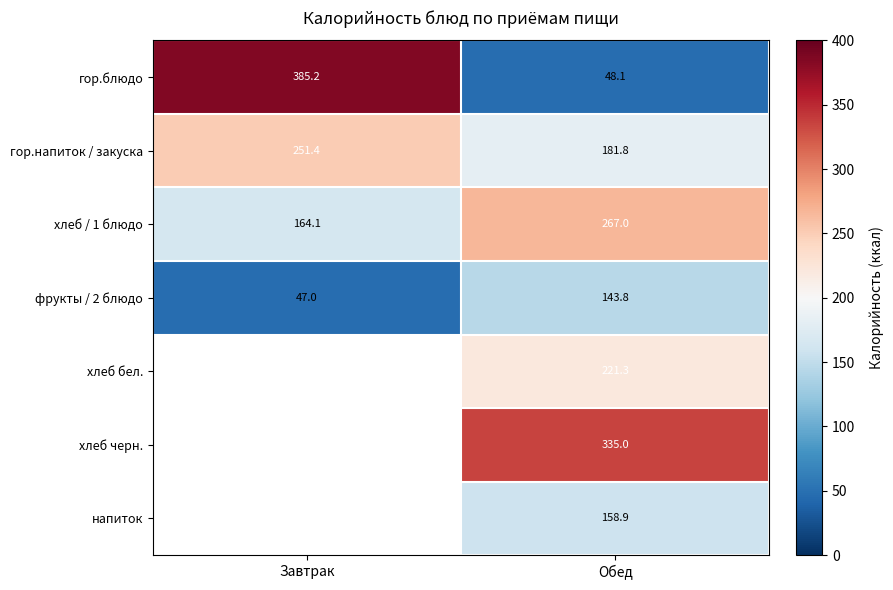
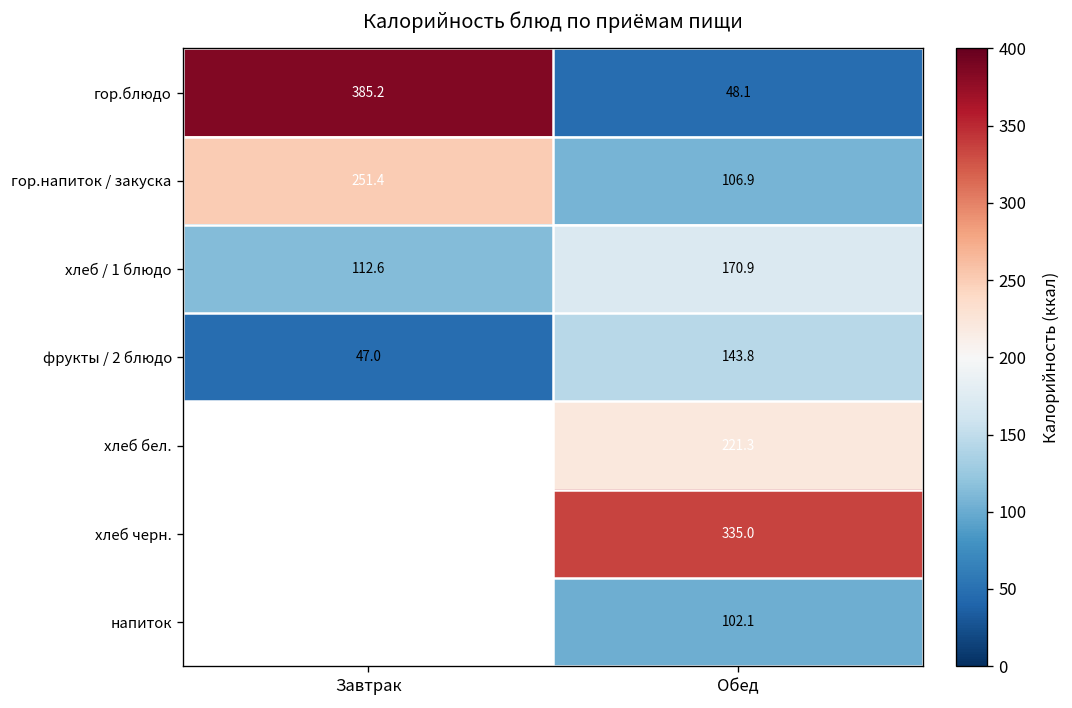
  {
    "гор.блюдо": {
      "Завтрак": 385.2,
      "Обед": 48.1
    },
    "гор.напиток / закуска": {
      "Завтрак": 251.4,
-     "Обед": 181.8
+     "Обед": 106.9
    },
    "хлеб / 1 блюдо": {
-     "Завтрак": 164.1,
-     "Обед": 267.0
+     "Завтрак": 112.6,
+     "Обед": 170.9
    },
    "фрукты / 2 блюдо": {
      "Завтрак": 47.0,
      "Обед": 143.8
    },
    "хлеб черн.": {
      "Обед": 335.0
    },
    "напиток": {
-     "Обед": 158.9
+     "Обед": 102.1
    }
  }
